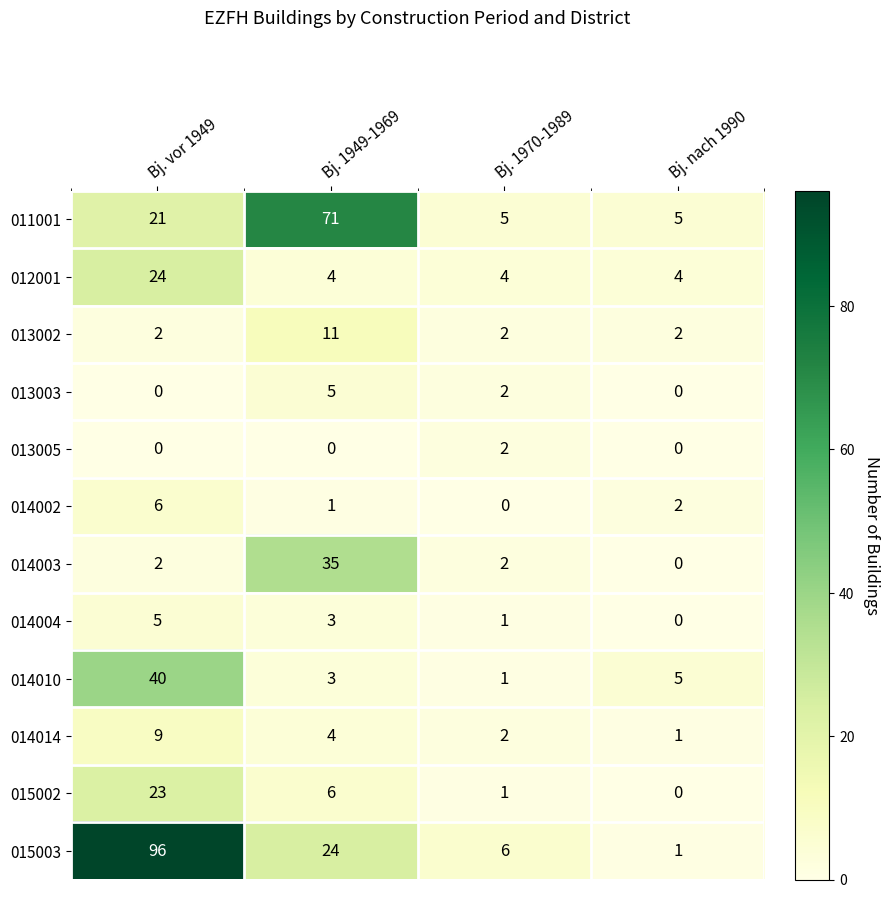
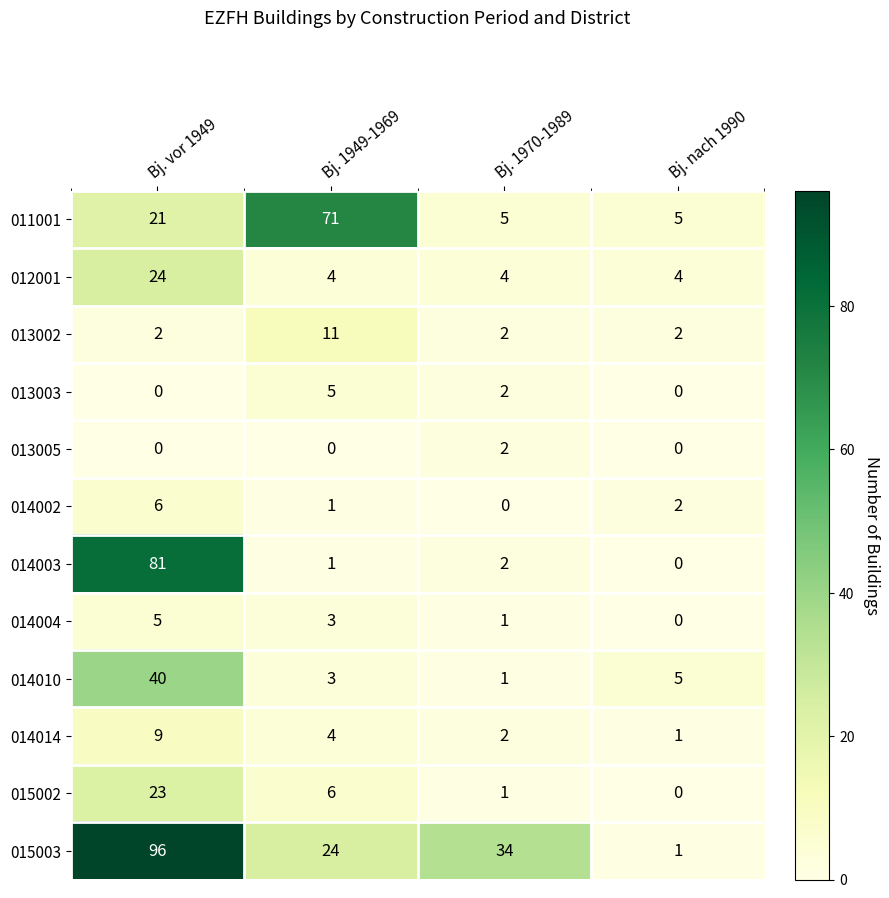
  {
    "011001": {
      "Bj. vor 1949": 21,
      "Bj. 1949-1969": 71,
      "Bj. 1970-1989": 5,
      "Bj. nach 1990": 5
    },
    "012001": {
      "Bj. vor 1949": 24,
      "Bj. 1949-1969": 4,
      "Bj. 1970-1989": 4,
      "Bj. nach 1990": 4
    },
    "013002": {
      "Bj. vor 1949": 2,
      "Bj. 1949-1969": 11,
      "Bj. 1970-1989": 2,
      "Bj. nach 1990": 2
    },
    "013003": {
      "Bj. vor 1949": 0,
      "Bj. 1949-1969": 5,
      "Bj. 1970-1989": 2,
      "Bj. nach 1990": 0
    },
    "013005": {
      "Bj. vor 1949": 0,
      "Bj. 1949-1969": 0,
      "Bj. 1970-1989": 2,
      "Bj. nach 1990": 0
    },
    "014002": {
      "Bj. vor 1949": 6,
      "Bj. 1949-1969": 1,
      "Bj. 1970-1989": 0,
      "Bj. nach 1990": 2
    },
    "014003": {
-     "Bj. vor 1949": 2,
-     "Bj. 1949-1969": 35,
+     "Bj. vor 1949": 81,
+     "Bj. 1949-1969": 1,
      "Bj. 1970-1989": 2,
      "Bj. nach 1990": 0
    },
    "014004": {
      "Bj. vor 1949": 5,
      "Bj. 1949-1969": 3,
      "Bj. 1970-1989": 1,
      "Bj. nach 1990": 0
    },
    "014010": {
      "Bj. vor 1949": 40,
      "Bj. 1949-1969": 3,
      "Bj. 1970-1989": 1,
      "Bj. nach 1990": 5
    },
    "014014": {
      "Bj. vor 1949": 9,
      "Bj. 1949-1969": 4,
      "Bj. 1970-1989": 2,
      "Bj. nach 1990": 1
    },
    "015002": {
      "Bj. vor 1949": 23,
      "Bj. 1949-1969": 6,
      "Bj. 1970-1989": 1,
      "Bj. nach 1990": 0
    },
    "015003": {
      "Bj. vor 1949": 96,
      "Bj. 1949-1969": 24,
-     "Bj. 1970-1989": 6,
+     "Bj. 1970-1989": 34,
      "Bj. nach 1990": 1
    }
  }
